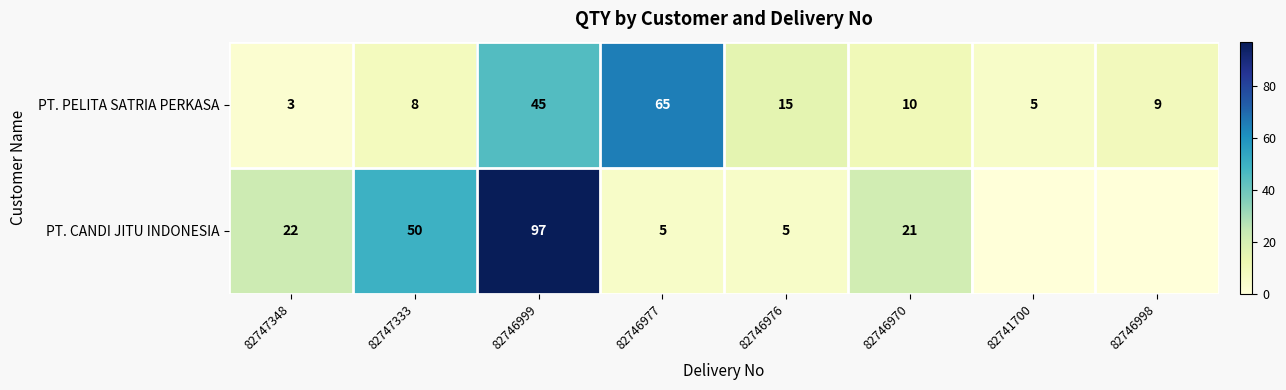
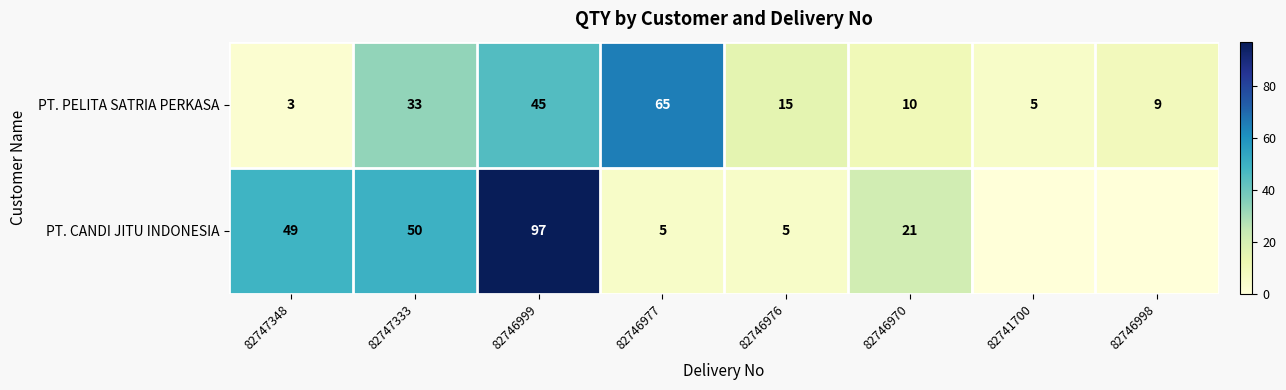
  {
    "PT. PELITA SATRIA PERKASA": {
      "82747348": 3,
-     "82747333": 8,
+     "82747333": 33,
      "82746999": 45,
      "82746977": 65,
      "82746976": 15,
      "82746970": 10,
      "82741700": 5,
      "82746998": 9
    },
    "PT. CANDI JITU INDONESIA": {
-     "82747348": 22,
+     "82747348": 49,
      "82747333": 50,
      "82746999": 97,
      "82746977": 5,
      "82746976": 5,
      "82746970": 21
    }
  }
